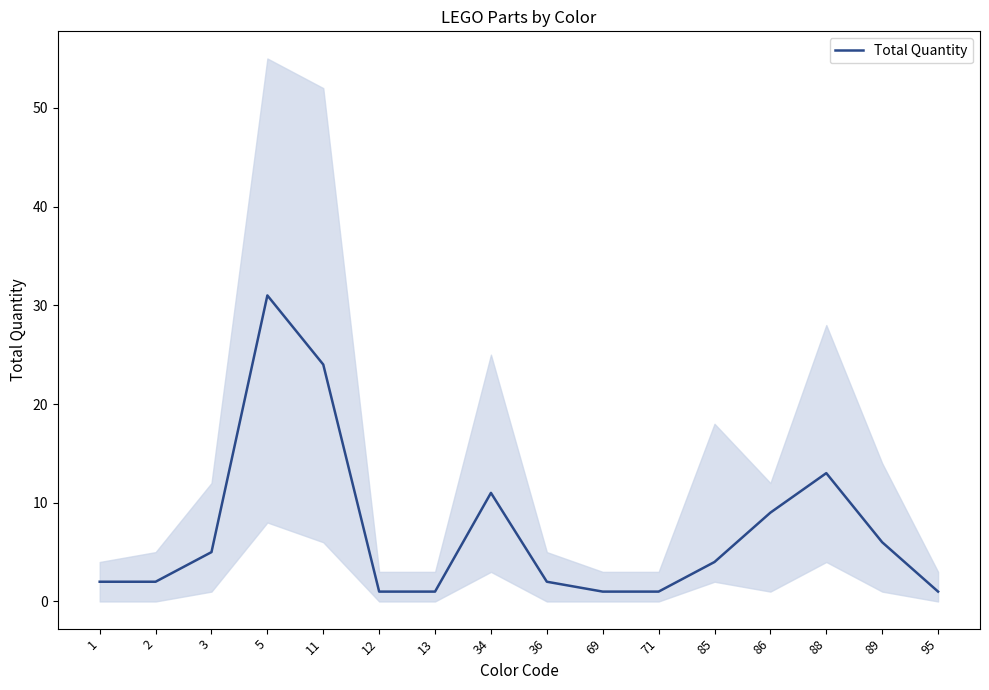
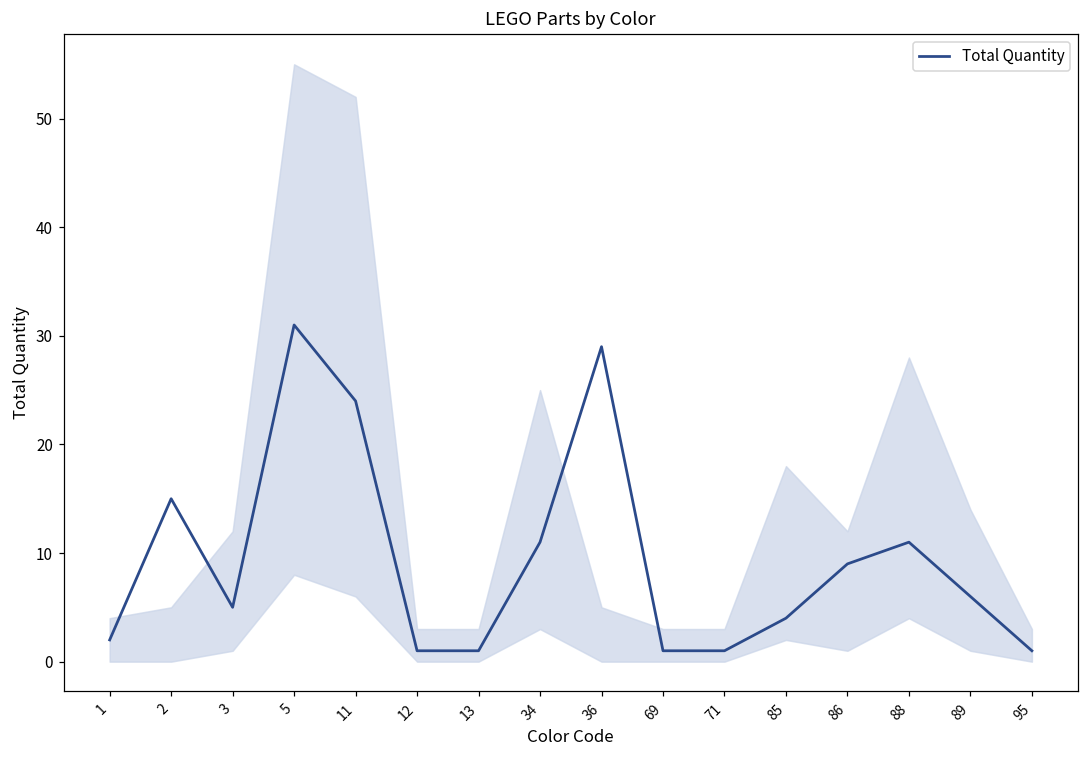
  {
    "Total Quantity": {
      "1": 2,
-     "2": 2,
+     "2": 15,
      "3": 5,
      "5": 31,
      "11": 24,
      "12": 1,
      "13": 1,
      "34": 11,
-     "36": 2,
+     "36": 29,
      "69": 1,
      "71": 1,
      "85": 4,
      "86": 9,
-     "88": 13,
+     "88": 11,
      "89": 6,
      "95": 1
    }
  }
